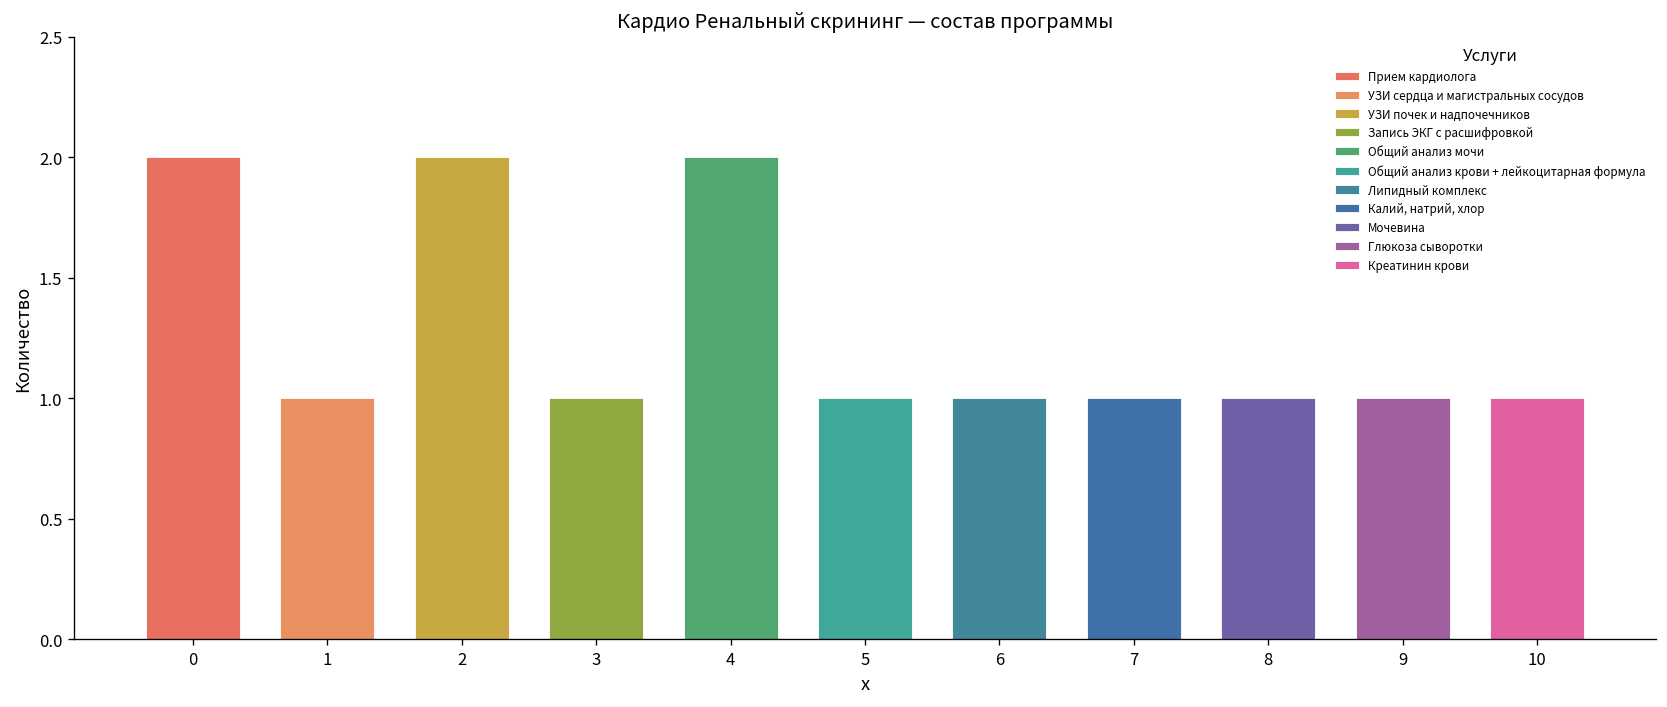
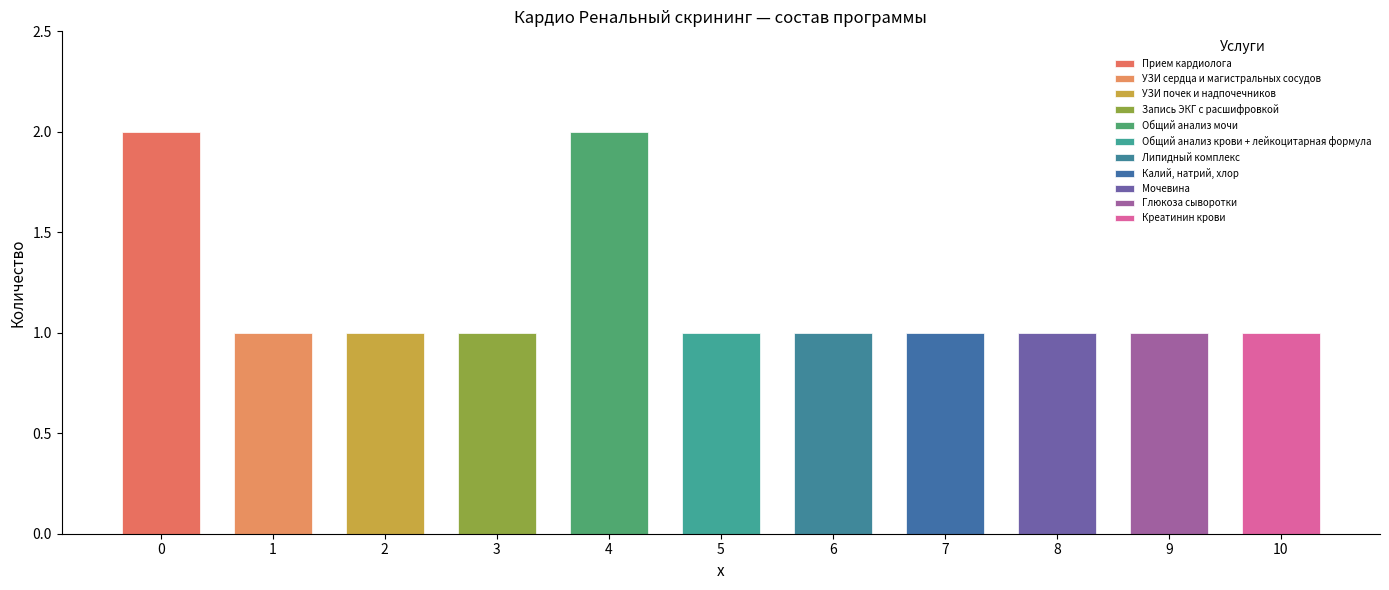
  {
    "0": 2,
    "1": 1,
-   "2": 2,
+   "2": 1,
    "3": 1,
    "4": 2,
    "5": 1,
    "6": 1,
    "7": 1,
    "8": 1,
    "9": 1,
    "10": 1
  }
